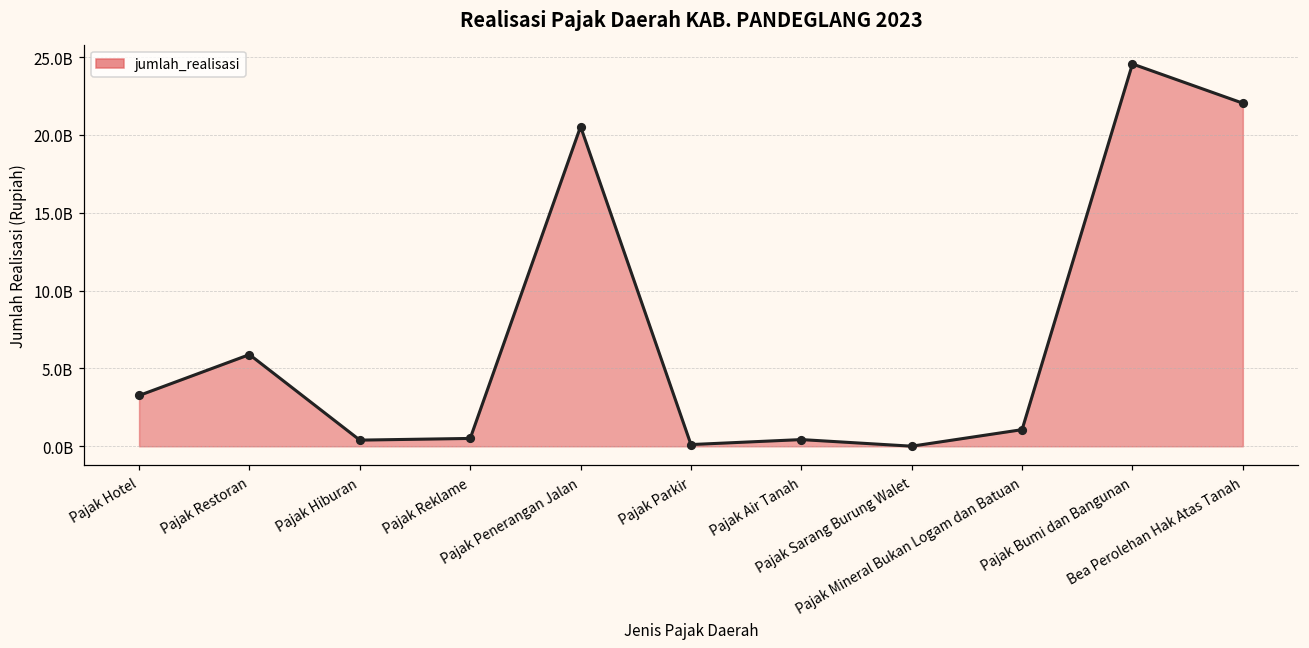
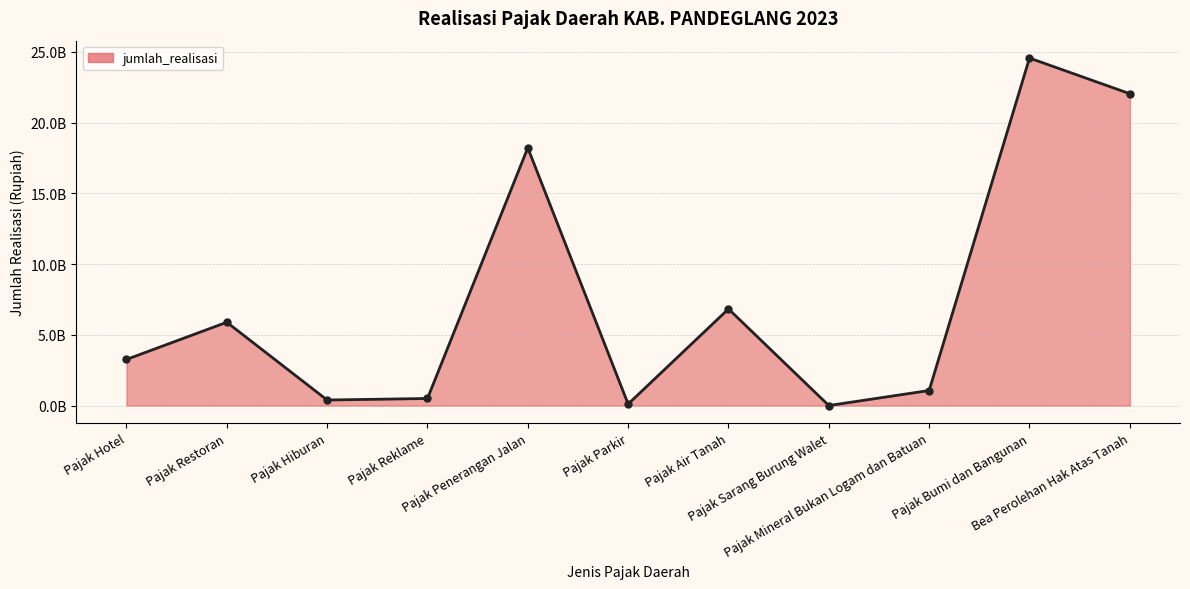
  {
    "Pajak Hotel": 3300000000,
    "Pajak Restoran": 5900000000,
    "Pajak Hiburan": 400000000,
    "Pajak Reklame": 500000000,
-   "Pajak Penerangan Jalan": 20500000000,
+   "Pajak Penerangan Jalan": 18200000000,
    "Pajak Parkir": 100000000,
-   "Pajak Air Tanah": 400000000,
+   "Pajak Air Tanah": 6800000000,
    "Pajak Sarang Burung Walet": 0,
    "Pajak Mineral Bukan Logam dan Batuan": 1100000000,
    "Pajak Bumi dan Bangunan": 24600000000,
    "Bea Perolehan Hak Atas Tanah": 22000000000
  }
